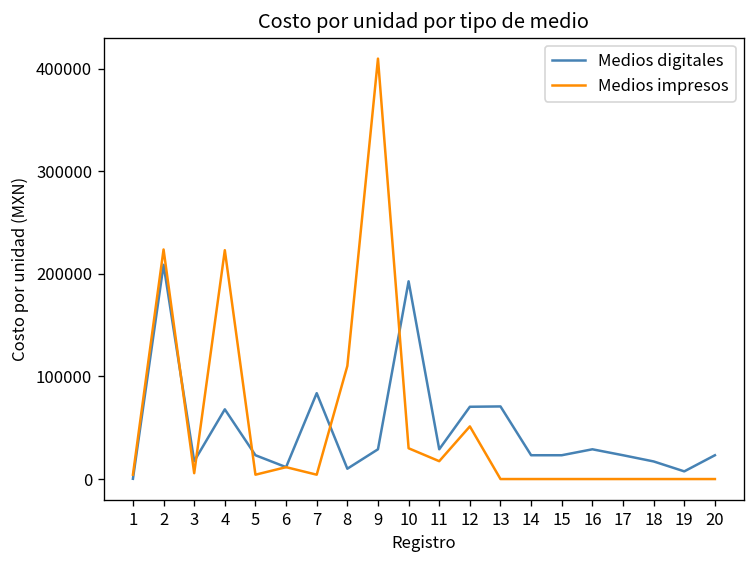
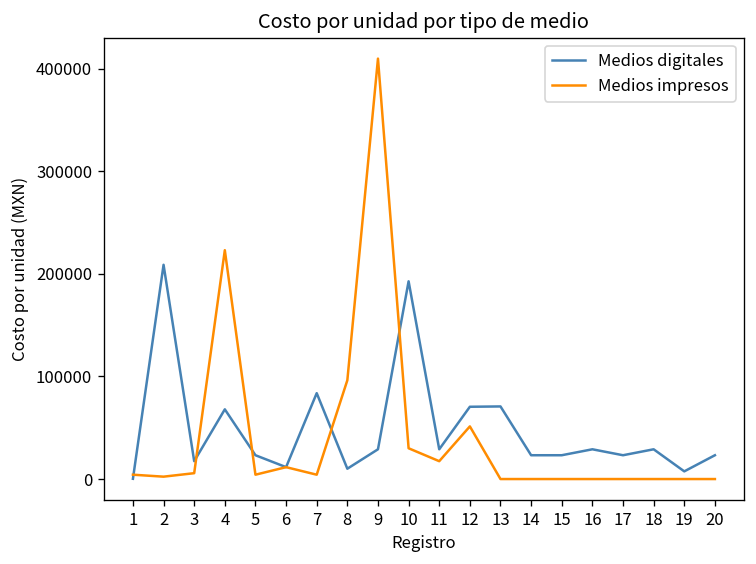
  {
    "Medios digitales": {
      "1": 0,
      "2": 210000,
      "3": 20000,
      "4": 70000,
      "5": 20000,
      "7": 80000,
      "8": 10000,
      "9": 30000,
      "10": 190000,
      "11": 30000,
      "12": 70000,
      "13": 70000,
      "14": 20000,
      "15": 20000,
      "16": 30000,
      "17": 20000,
-     "18": 20000,
+     "18": 30000,
      "19": 10000,
      "20": 20000
    },
    "Medios impresos": {
      "1": 0,
-     "2": 220000,
+     "2": 0,
      "3": 10000,
      "4": 220000,
      "5": 0,
      "7": 0,
-     "8": 110000,
+     "8": 100000,
      "9": 410000,
      "10": 30000,
      "11": 20000,
      "12": 50000,
      "13": 0,
      "14": 0,
      "15": 0,
      "16": 0,
      "17": 0,
      "18": 0,
      "19": 0,
      "20": 0
    }
  }
